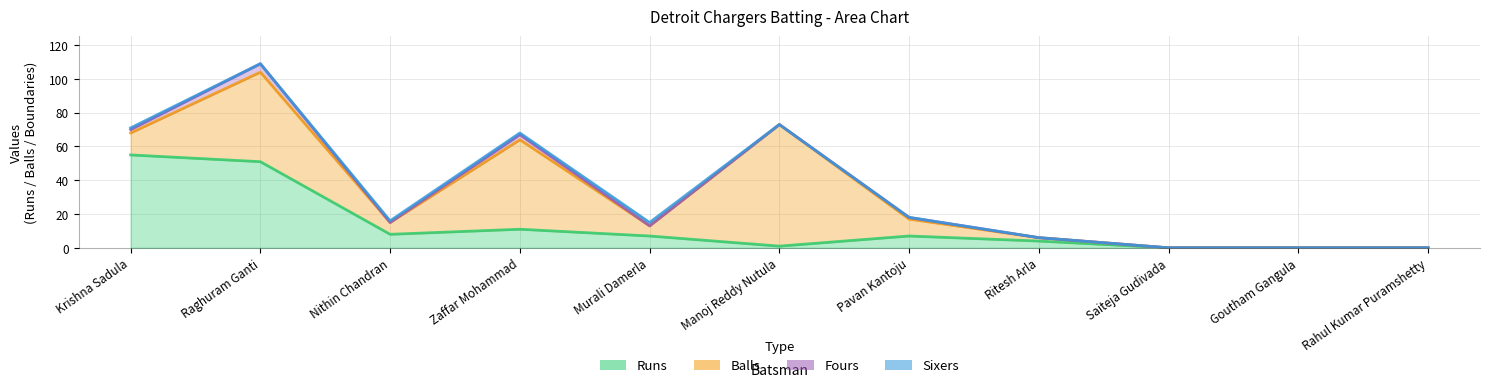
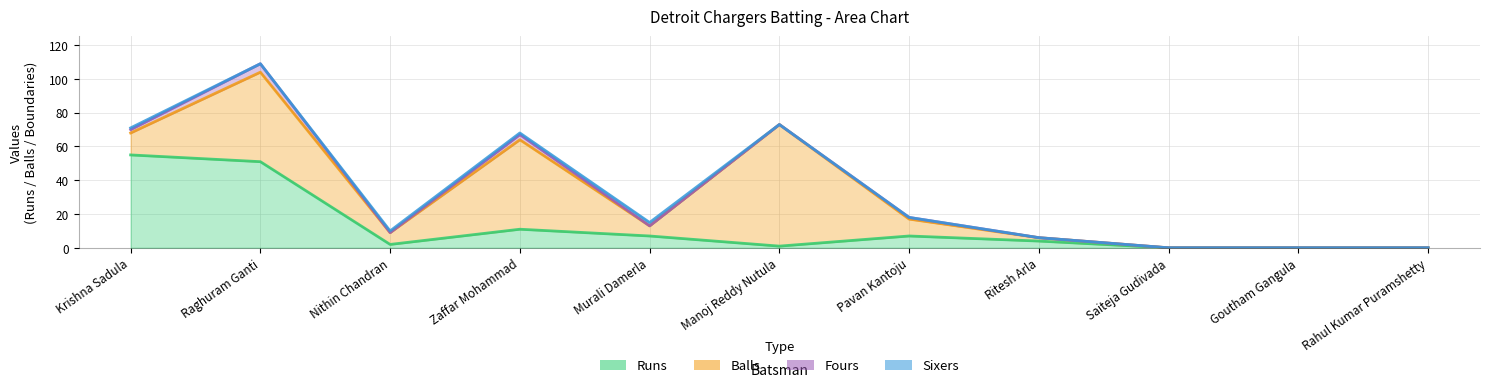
  {
    "Runs": {
      "Krishna Sadula": 55,
      "Raghuram Ganti": 51,
-     "Nithin Chandran": 8,
+     "Nithin Chandran": 2,
      "Zaffar Mohammad": 11,
      "Murali Damerla": 7,
      "Manoj Reddy Nutula": 1,
      "Pavan Kantoju": 7,
      "Ritesh Arla": 4
    },
    "Balls": {
      "Krishna Sadula": 13,
      "Raghuram Ganti": 53,
      "Zaffar Mohammad": 53
    },
    "Sixers": {
      "Murali Damerla": 2
    }
  }
